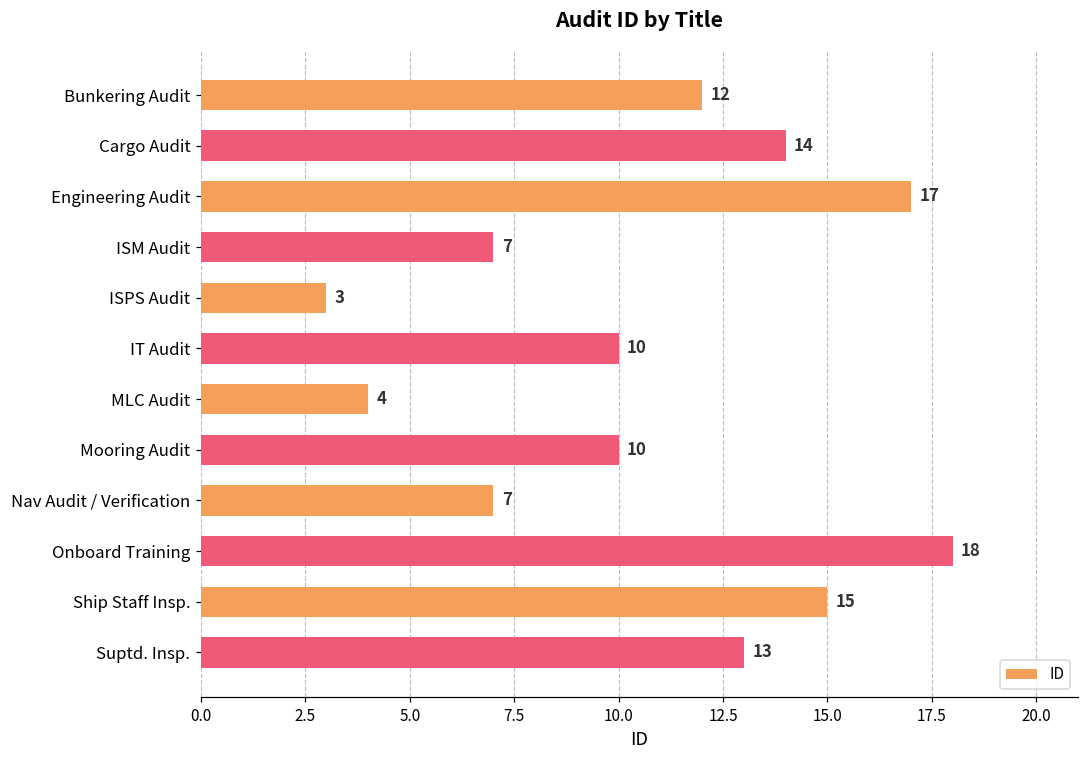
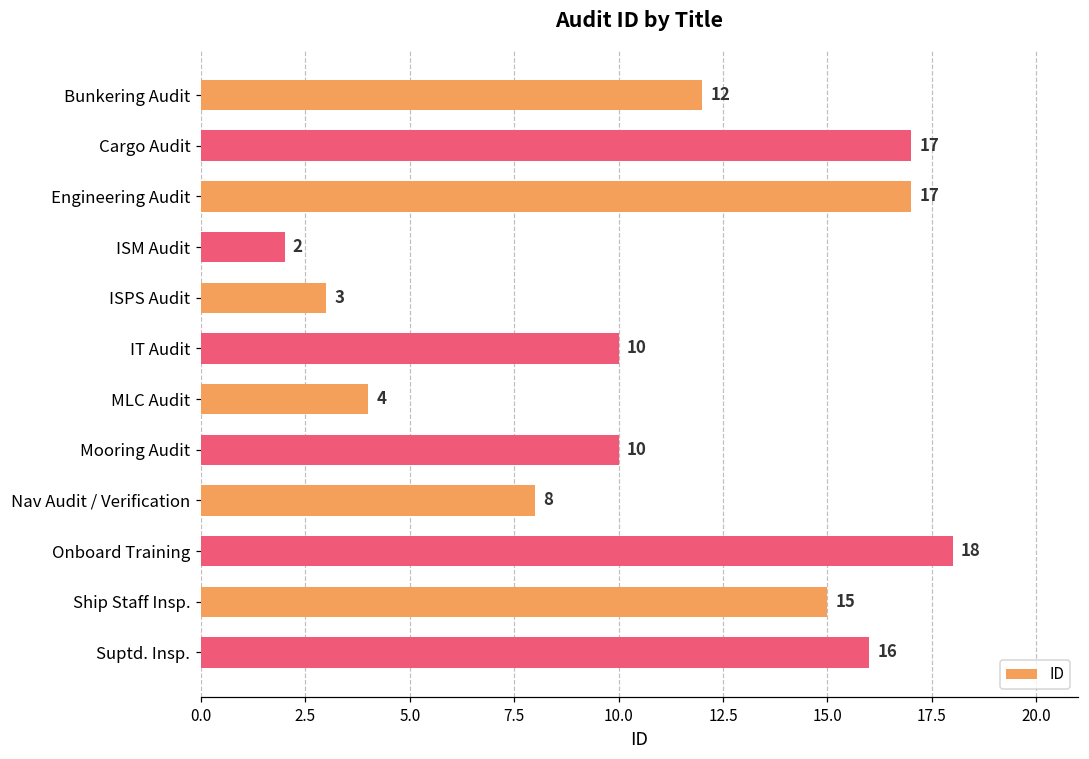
  {
    "Bunkering Audit": 12,
-   "Cargo Audit": 14,
+   "Cargo Audit": 17,
    "Engineering Audit": 17,
-   "ISM Audit": 7,
+   "ISM Audit": 2,
    "ISPS Audit": 3,
    "IT Audit": 10,
    "MLC Audit": 4,
    "Mooring Audit": 10,
-   "Nav Audit / Verification": 7,
+   "Nav Audit / Verification": 8,
    "Onboard Training": 18,
    "Ship Staff Insp.": 15,
-   "Suptd. Insp.": 13
+   "Suptd. Insp.": 16
  }
